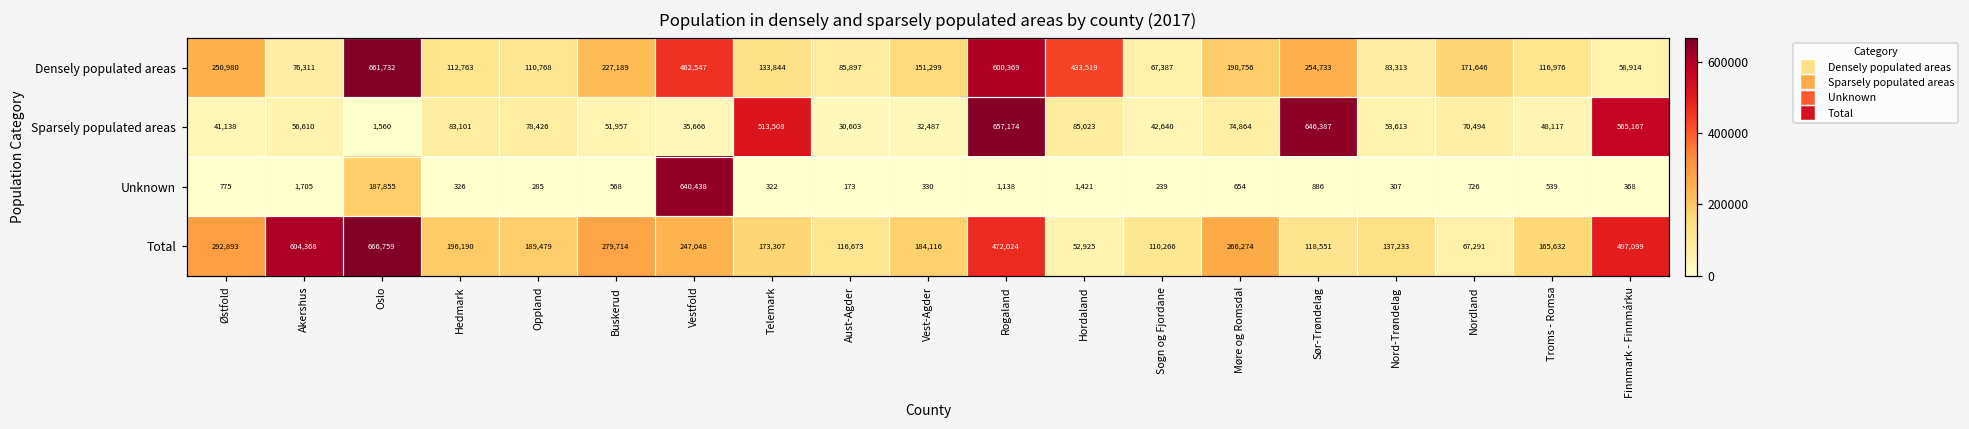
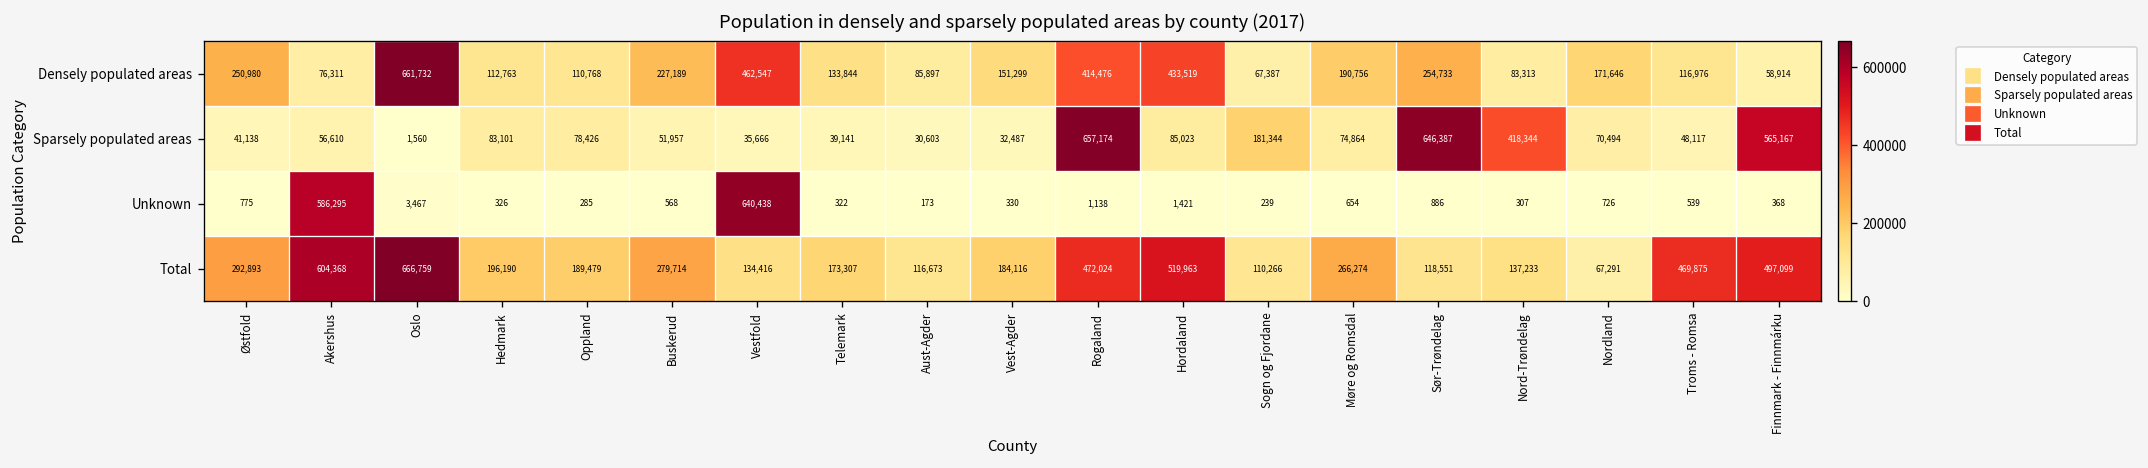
  {
    "Densely populated areas": {
      "Østfold": "250,980",
      "Akershus": "76,311",
      "Oslo": "661,732",
      "Hedmark": "112,763",
      "Oppland": "110,768",
      "Buskerud": "227,189",
      "Vestfold": "462,547",
      "Telemark": "133,844",
      "Aust-Agder": "85,897",
      "Vest-Agder": "151,299",
-     "Rogaland": "600,369",
+     "Rogaland": "414,476",
      "Hordaland": "433,519",
      "Sogn og Fjordane": "67,387",
      "Møre og Romsdal": "190,756",
      "Sør-Trøndelag": "254,733",
      "Nord-Trøndelag": "83,313",
      "Nordland": "171,646",
      "Troms - Romsa": "116,976",
      "Finnmark - Finnmárku": "58,914"
    },
    "Sparsely populated areas": {
      "Østfold": "41,138",
      "Akershus": "56,610",
      "Oslo": "1,560",
      "Hedmark": "83,101",
      "Oppland": "78,426",
      "Buskerud": "51,957",
      "Vestfold": "35,666",
-     "Telemark": "513,508",
+     "Telemark": "39,141",
      "Aust-Agder": "30,603",
      "Vest-Agder": "32,487",
      "Rogaland": "657,174",
      "Hordaland": "85,023",
-     "Sogn og Fjordane": "42,640",
+     "Sogn og Fjordane": "181,344",
      "Møre og Romsdal": "74,864",
      "Sør-Trøndelag": "646,387",
-     "Nord-Trøndelag": "53,613",
+     "Nord-Trøndelag": "418,344",
      "Nordland": "70,494",
      "Troms - Romsa": "48,117",
      "Finnmark - Finnmárku": "565,167"
    },
    "Unknown": {
      "Østfold": "775",
-     "Akershus": "1,705",
-     "Oslo": "187,855",
+     "Akershus": "586,295",
+     "Oslo": "3,467",
      "Hedmark": "326",
      "Oppland": "285",
      "Buskerud": "568",
      "Vestfold": "640,438",
      "Telemark": "322",
      "Aust-Agder": "173",
      "Vest-Agder": "330",
      "Rogaland": "1,138",
      "Hordaland": "1,421",
      "Sogn og Fjordane": "239",
      "Møre og Romsdal": "654",
      "Sør-Trøndelag": "886",
      "Nord-Trøndelag": "307",
      "Nordland": "726",
      "Troms - Romsa": "539",
      "Finnmark - Finnmárku": "368"
    },
    "Total": {
      "Østfold": "292,893",
      "Akershus": "604,368",
      "Oslo": "666,759",
      "Hedmark": "196,190",
      "Oppland": "189,479",
      "Buskerud": "279,714",
-     "Vestfold": "247,048",
+     "Vestfold": "134,416",
      "Telemark": "173,307",
      "Aust-Agder": "116,673",
      "Vest-Agder": "184,116",
      "Rogaland": "472,024",
-     "Hordaland": "52,925",
+     "Hordaland": "519,963",
      "Sogn og Fjordane": "110,266",
      "Møre og Romsdal": "266,274",
      "Sør-Trøndelag": "118,551",
      "Nord-Trøndelag": "137,233",
      "Nordland": "67,291",
-     "Troms - Romsa": "165,632",
+     "Troms - Romsa": "469,875",
      "Finnmark - Finnmárku": "497,099"
    }
  }
